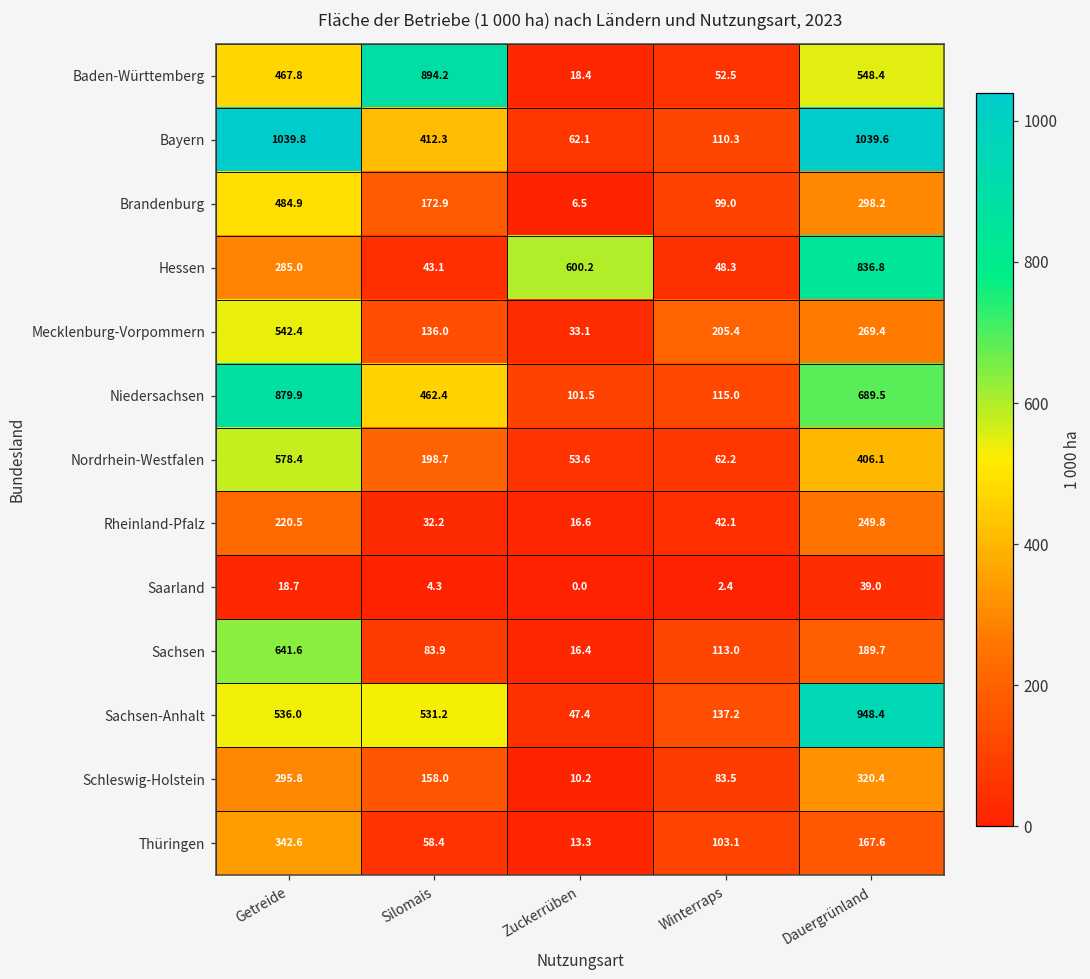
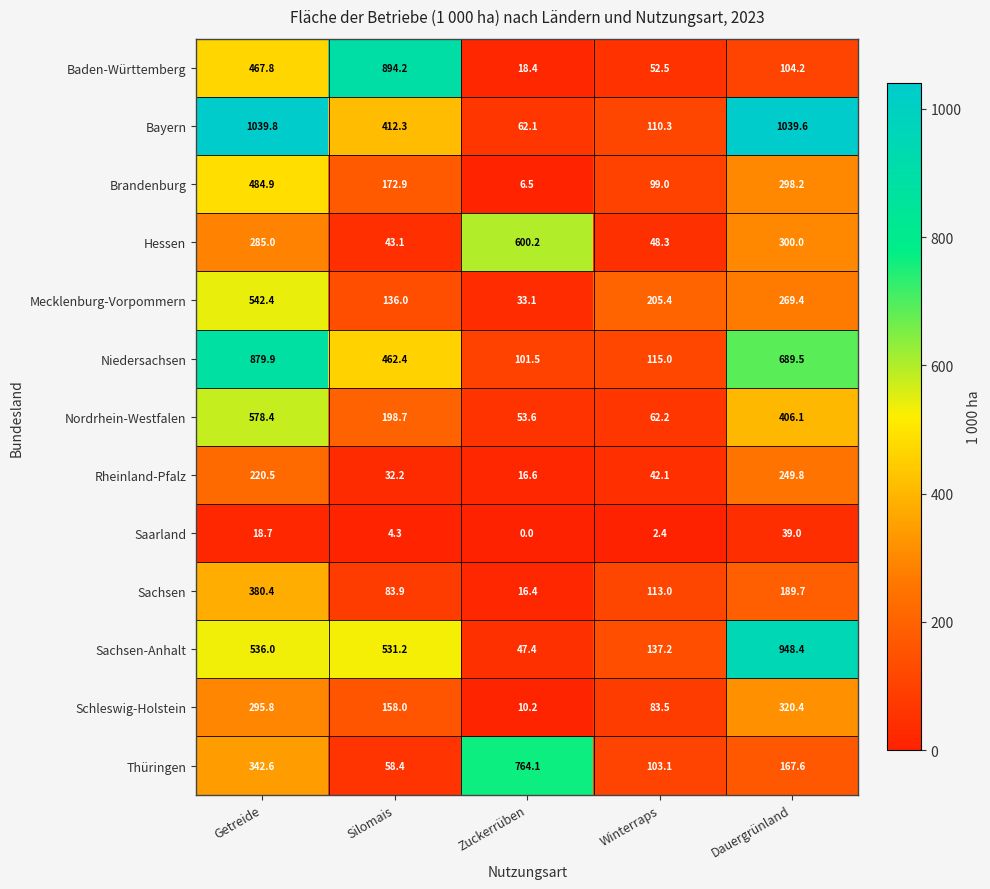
  {
    "Baden-Württemberg": {
      "Getreide": 467.8,
      "Silomais": 894.2,
      "Zuckerrüben": 18.4,
      "Winterraps": 52.5,
-     "Dauergrünland": 548.4
+     "Dauergrünland": 104.2
    },
    "Bayern": {
      "Getreide": 1039.8,
      "Silomais": 412.3,
      "Zuckerrüben": 62.1,
      "Winterraps": 110.3,
      "Dauergrünland": 1039.6
    },
    "Brandenburg": {
      "Getreide": 484.9,
      "Silomais": 172.9,
      "Zuckerrüben": 6.5,
      "Winterraps": 99.0,
      "Dauergrünland": 298.2
    },
    "Hessen": {
      "Getreide": 285.0,
      "Silomais": 43.1,
      "Zuckerrüben": 600.2,
      "Winterraps": 48.3,
-     "Dauergrünland": 836.8
+     "Dauergrünland": 300.0
    },
    "Mecklenburg-Vorpommern": {
      "Getreide": 542.4,
      "Silomais": 136.0,
      "Zuckerrüben": 33.1,
      "Winterraps": 205.4,
      "Dauergrünland": 269.4
    },
    "Niedersachsen": {
      "Getreide": 879.9,
      "Silomais": 462.4,
      "Zuckerrüben": 101.5,
      "Winterraps": 115.0,
      "Dauergrünland": 689.5
    },
    "Nordrhein-Westfalen": {
      "Getreide": 578.4,
      "Silomais": 198.7,
      "Zuckerrüben": 53.6,
      "Winterraps": 62.2,
      "Dauergrünland": 406.1
    },
    "Rheinland-Pfalz": {
      "Getreide": 220.5,
      "Silomais": 32.2,
      "Zuckerrüben": 16.6,
      "Winterraps": 42.1,
      "Dauergrünland": 249.8
    },
    "Saarland": {
      "Getreide": 18.7,
      "Silomais": 4.3,
      "Zuckerrüben": 0.0,
      "Winterraps": 2.4,
      "Dauergrünland": 39.0
    },
    "Sachsen": {
-     "Getreide": 641.6,
+     "Getreide": 380.4,
      "Silomais": 83.9,
      "Zuckerrüben": 16.4,
      "Winterraps": 113.0,
      "Dauergrünland": 189.7
    },
    "Sachsen-Anhalt": {
      "Getreide": 536.0,
      "Silomais": 531.2,
      "Zuckerrüben": 47.4,
      "Winterraps": 137.2,
      "Dauergrünland": 948.4
    },
    "Schleswig-Holstein": {
      "Getreide": 295.8,
      "Silomais": 158.0,
      "Zuckerrüben": 10.2,
      "Winterraps": 83.5,
      "Dauergrünland": 320.4
    },
    "Thüringen": {
      "Getreide": 342.6,
      "Silomais": 58.4,
-     "Zuckerrüben": 13.3,
+     "Zuckerrüben": 764.1,
      "Winterraps": 103.1,
      "Dauergrünland": 167.6
    }
  }
